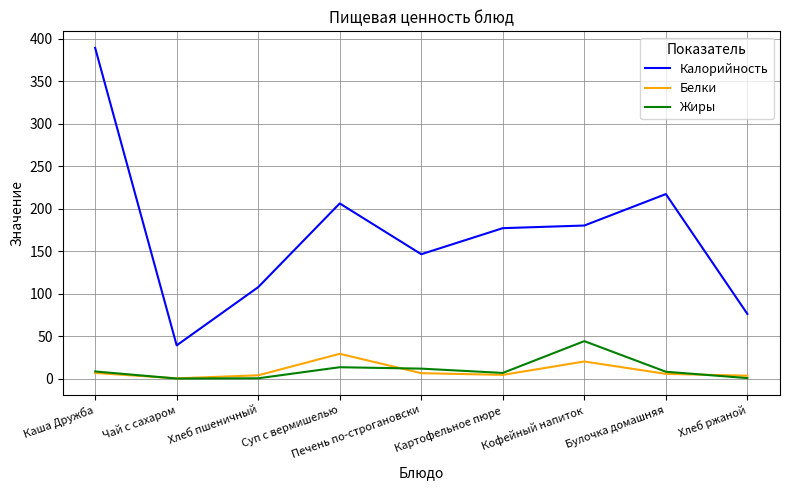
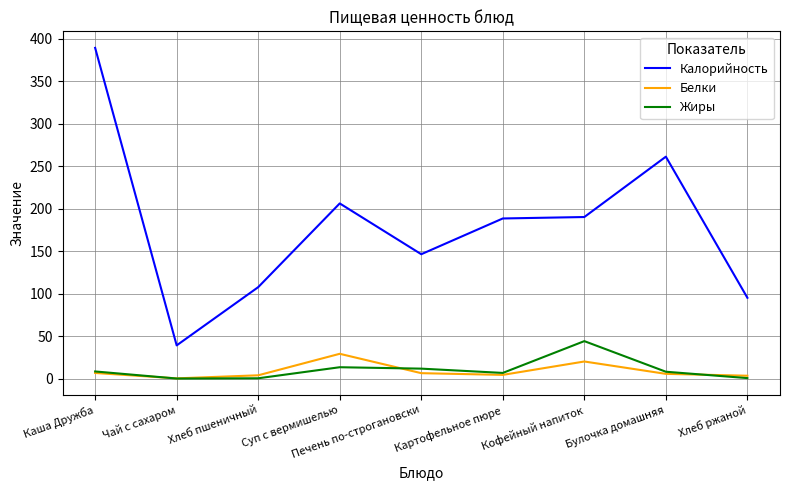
  {
    "Калорийность": {
      "Каша Дружба": 390,
      "Чай с сахаром": 40,
      "Хлеб пшеничный": 110,
      "Суп с вермишелью": 210,
      "Печень по-строгановски": 150,
-     "Картофельное пюре": 180,
-     "Кофейный напиток": 180,
-     "Булочка домашняя": 220,
-     "Хлеб ржаной": 80
+     "Картофельное пюре": 190,
+     "Кофейный напиток": 190,
+     "Булочка домашняя": 260,
+     "Хлеб ржаной": 100
    },
    "Белки": {
      "Хлеб пшеничный": 0,
      "Суп с вермишелью": 30,
      "Печень по-строгановски": 10,
      "Кофейный напиток": 20
    },
    "Жиры": {
      "Хлеб пшеничный": 0,
      "Суп с вермишелью": 10,
      "Печень по-строгановски": 10,
      "Кофейный напиток": 40
    }
  }
